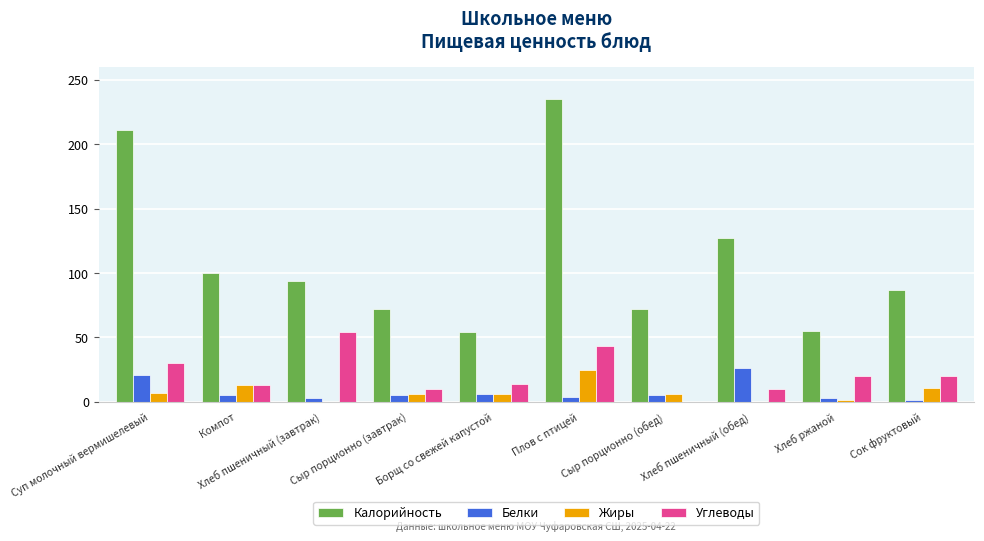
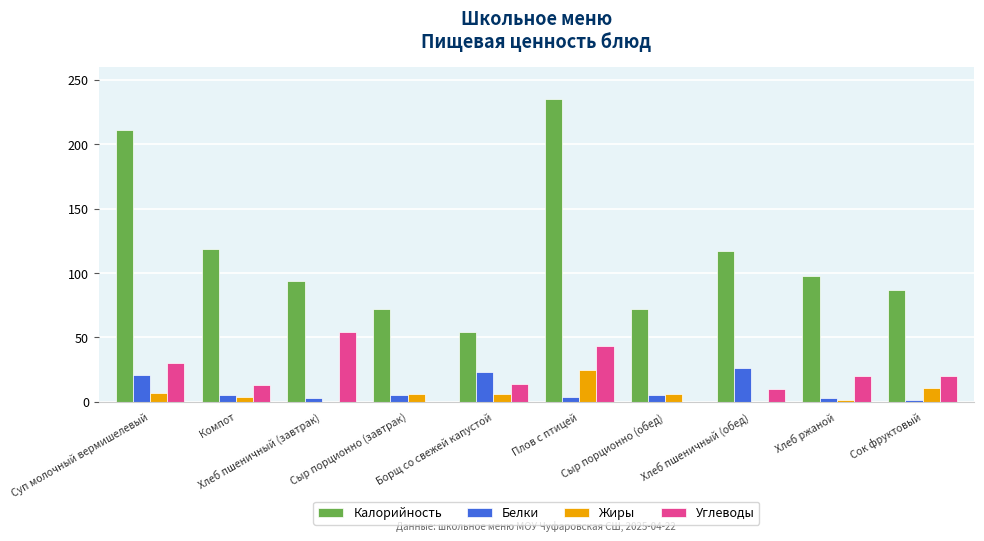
  {
    "Калорийность": {
      "Суп молочный вермишелевый": 211,
-     "Компот": 100,
+     "Компот": 119,
      "Хлеб пшеничный (завтрак)": 94,
      "Сыр порционно (завтрак)": 72,
      "Борщ со свежей капустой": 54,
      "Плов с птицей": 235,
      "Сыр порционно (обед)": 72,
-     "Хлеб пшеничный (обед)": 127,
-     "Хлеб ржаной": 55,
+     "Хлеб пшеничный (обед)": 117,
+     "Хлеб ржаной": 98,
      "Сок фруктовый": 87
    },
    "Белки": {
      "Суп молочный вермишелевый": 21,
      "Компот": 5,
      "Хлеб пшеничный (завтрак)": 3,
      "Сыр порционно (завтрак)": 5,
-     "Борщ со свежей капустой": 6,
+     "Борщ со свежей капустой": 23,
      "Плов с птицей": 4,
      "Сыр порционно (обед)": 5,
      "Хлеб пшеничный (обед)": 26,
      "Хлеб ржаной": 3
    },
    "Жиры": {
      "Суп молочный вермишелевый": 7,
-     "Компот": 13,
+     "Компот": 4,
      "Хлеб пшеничный (завтрак)": 0,
      "Сыр порционно (завтрак)": 6,
      "Борщ со свежей капустой": 6,
      "Плов с птицей": 25,
      "Сыр порционно (обед)": 6,
      "Хлеб пшеничный (обед)": 0,
      "Сок фруктовый": 11
    },
    "Углеводы": {
      "Суп молочный вермишелевый": 30,
      "Компот": 13,
      "Хлеб пшеничный (завтрак)": 54,
-     "Сыр порционно (завтрак)": 10,
+     "Сыр порционно (завтрак)": 0,
      "Борщ со свежей капустой": 14,
      "Плов с птицей": 43,
      "Сыр порционно (обед)": 0,
      "Хлеб пшеничный (обед)": 10,
      "Хлеб ржаной": 20,
      "Сок фруктовый": 20
    }
  }
